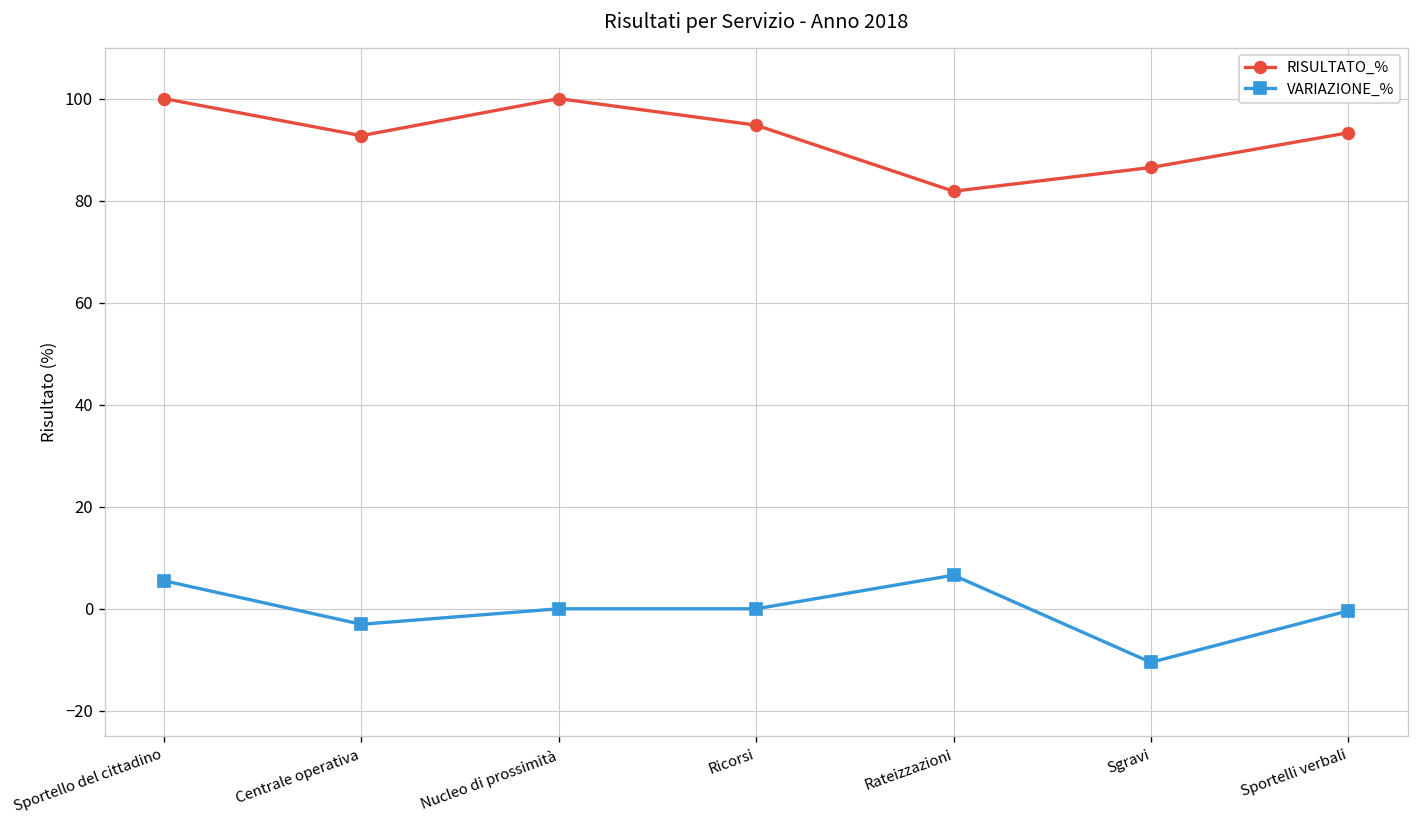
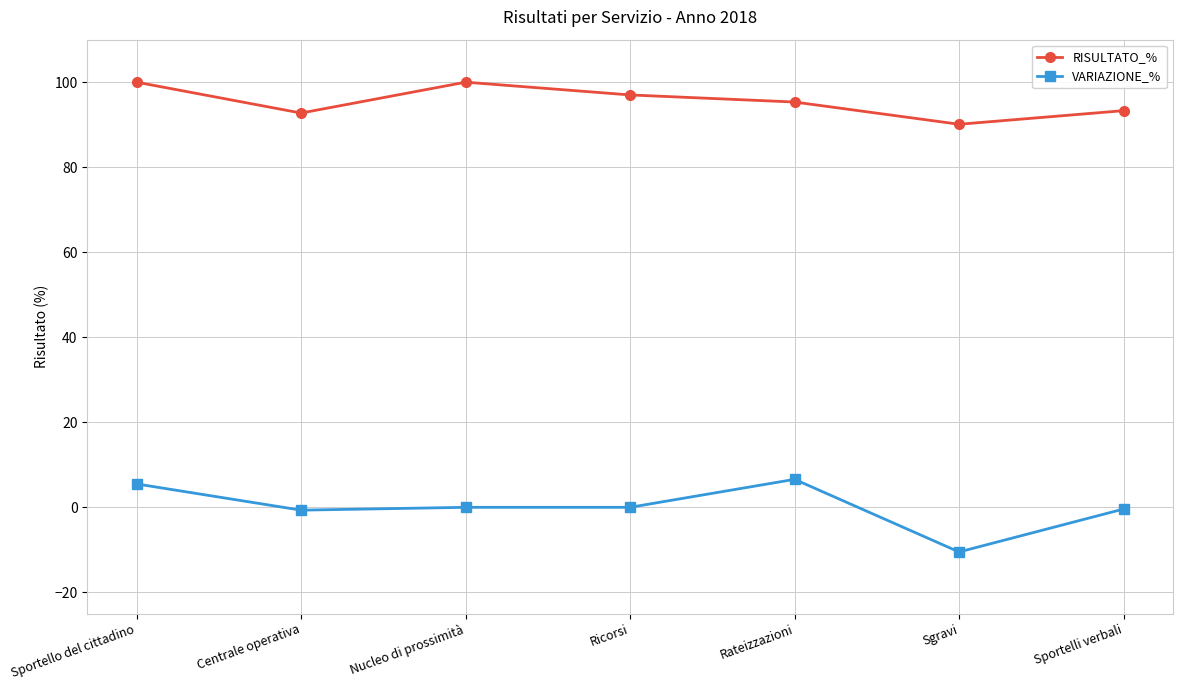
  {
    "RISULTATO_%": {
      "Sportello del cittadino": 100,
      "Centrale operativa": 93,
      "Nucleo di prossimità": 100,
-     "Ricorsi": 95,
-     "Rateizzazioni": 82,
-     "Sgravi": 87,
+     "Ricorsi": 97,
+     "Rateizzazioni": 95,
+     "Sgravi": 90,
      "Sportelli verbali": 93
    },
    "VARIAZIONE_%": {
      "Sportello del cittadino": 6,
-     "Centrale operativa": -3,
+     "Centrale operativa": -1,
      "Nucleo di prossimità": 0,
      "Ricorsi": 0,
      "Rateizzazioni": 7,
      "Sgravi": -11,
      "Sportelli verbali": 0
    }
  }
